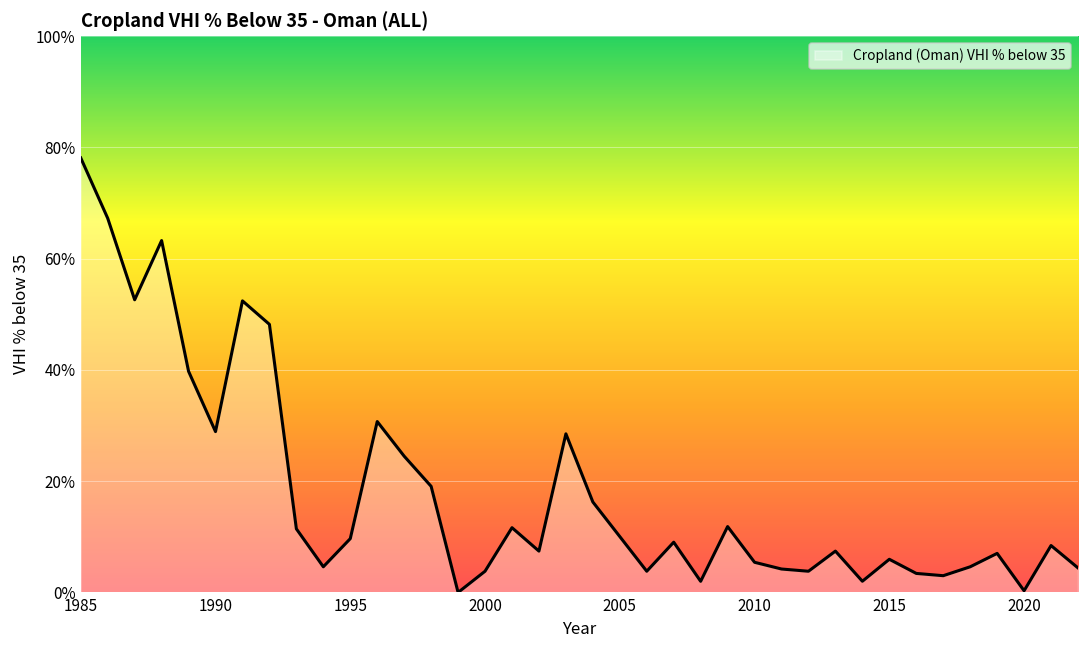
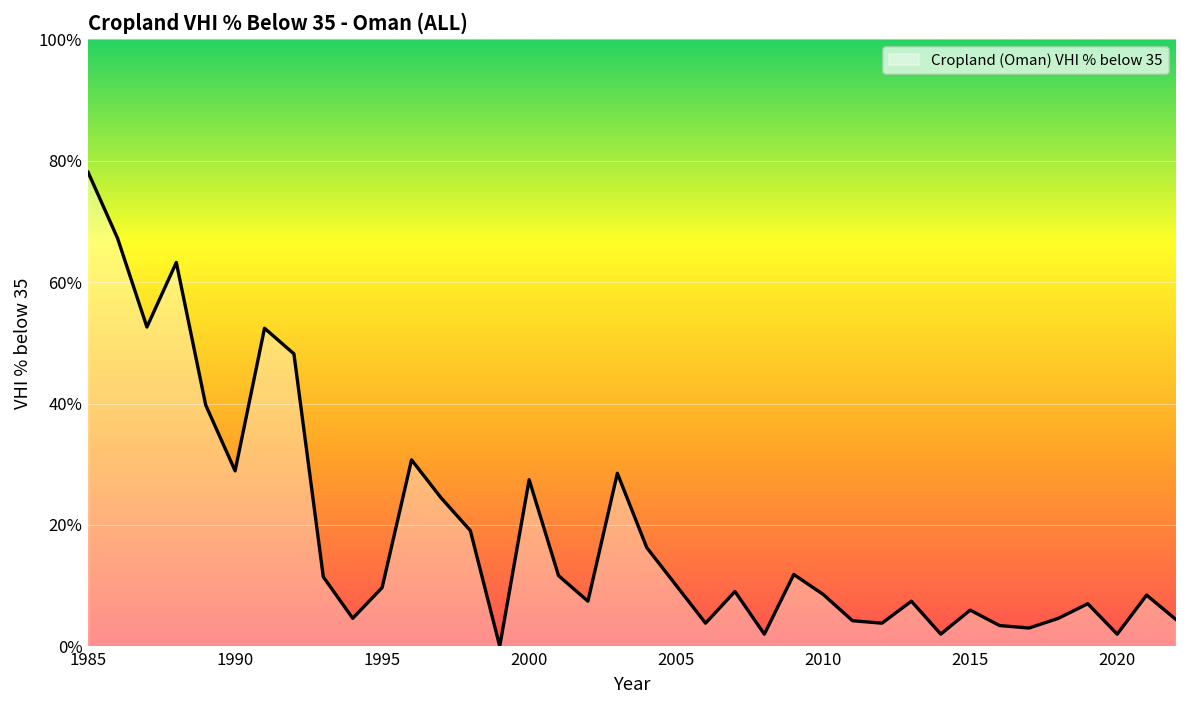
  {
    "1985": "78%",
    "1990": "29%",
    "1995": "10%",
-   "2000": "4%",
+   "2000": "27%",
    "2005": "10%",
-   "2010": "5%",
+   "2010": "9%",
    "2015": "6%",
-   "2020": "0%"
+   "2020": "2%"
  }
